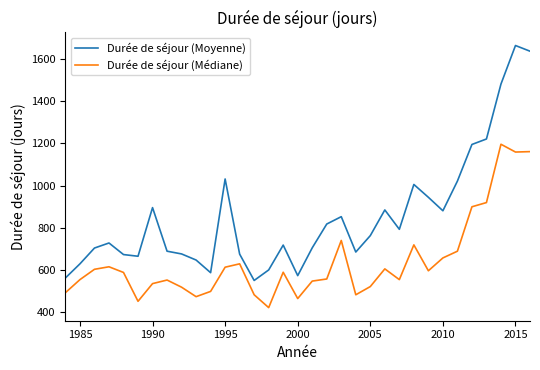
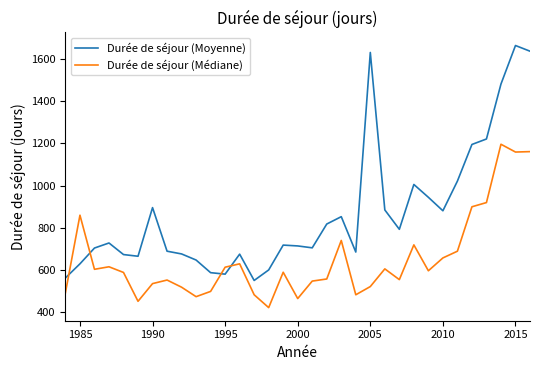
  {
    "Durée de séjour (Moyenne)": {
      "1985": 630,
      "1990": 900,
-     "1995": 1030,
-     "2000": 570,
-     "2005": 760,
+     "1995": 580,
+     "2000": 710,
+     "2005": 1630,
      "2010": 880,
      "2015": 1670
    },
    "Durée de séjour (Médiane)": {
-     "1985": 550,
+     "1985": 860,
      "1990": 530,
      "1995": 610,
      "2000": 460,
      "2005": 520,
      "2010": 660,
      "2015": 1160
    }
  }
